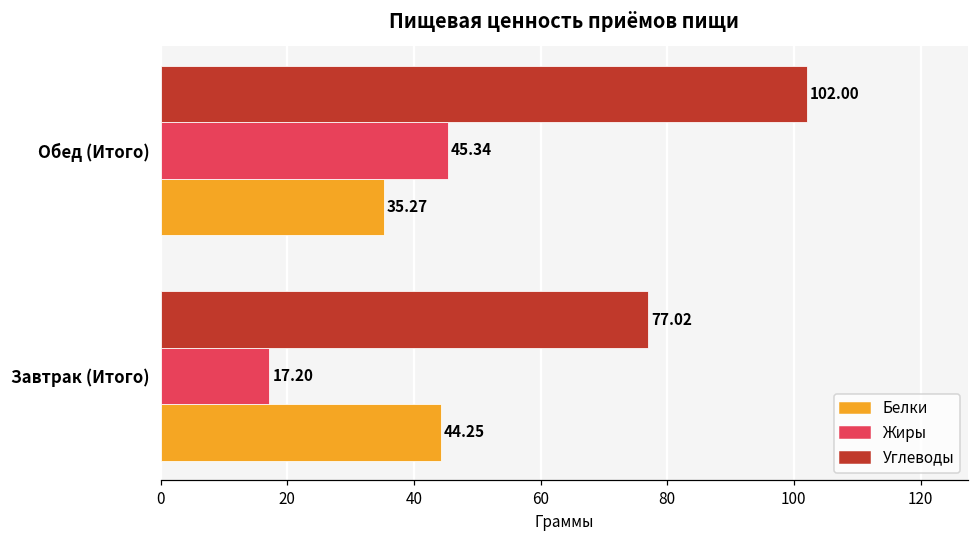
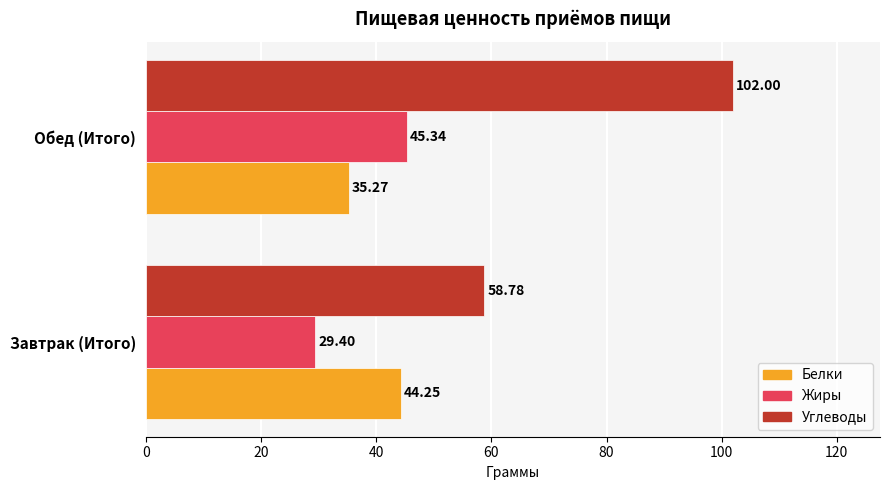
  {
    "Белки": {
      "Обед (Итого)": 35.27,
      "Завтрак (Итого)": 44.25
    },
    "Жиры": {
      "Обед (Итого)": 45.34,
-     "Завтрак (Итого)": 17.20
+     "Завтрак (Итого)": 29.40
    },
    "Углеводы": {
      "Обед (Итого)": 102.00,
-     "Завтрак (Итого)": 77.02
+     "Завтрак (Итого)": 58.78
    }
  }
